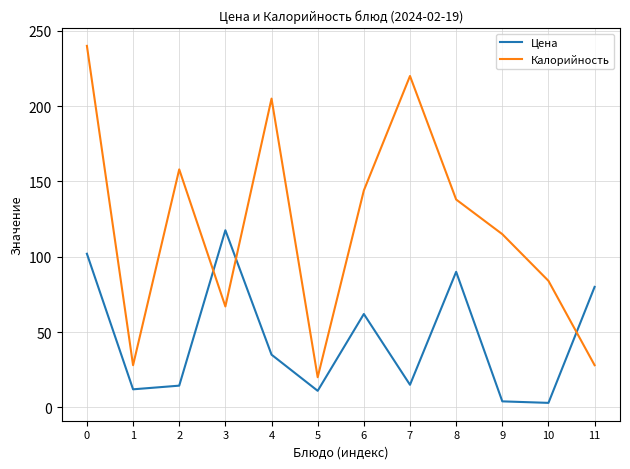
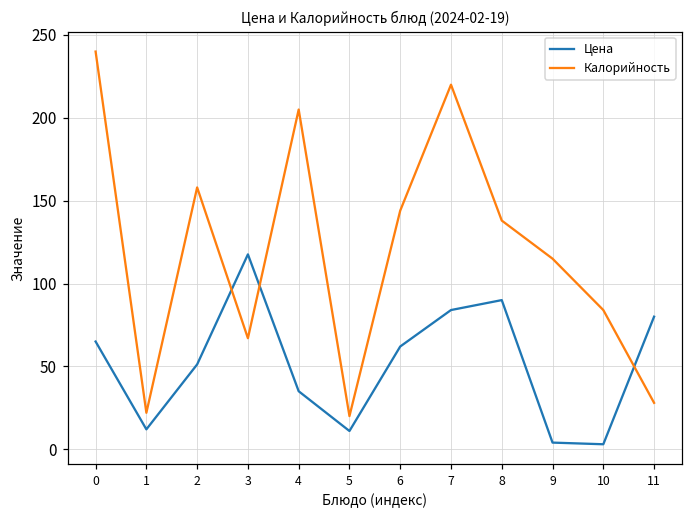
  {
    "Цена": {
-     "0": 102,
+     "0": 65,
      "1": 12,
-     "2": 14,
+     "2": 51,
      "3": 118,
      "4": 35,
      "5": 11,
      "6": 62,
-     "7": 15,
+     "7": 84,
      "8": 90,
      "9": 4,
      "10": 3,
      "11": 80
    },
    "Калорийность": {
      "0": 240,
-     "1": 28,
+     "1": 22,
      "2": 158,
      "3": 67,
      "4": 205,
      "5": 20,
      "6": 144,
      "7": 220,
      "8": 138,
      "9": 115,
      "10": 84,
      "11": 28
    }
  }
